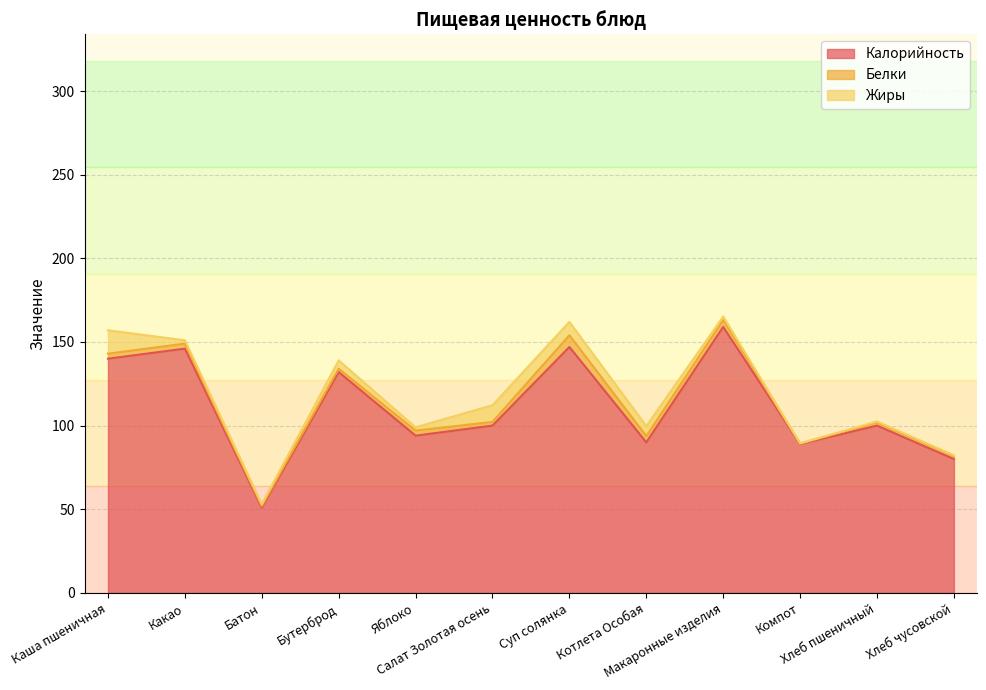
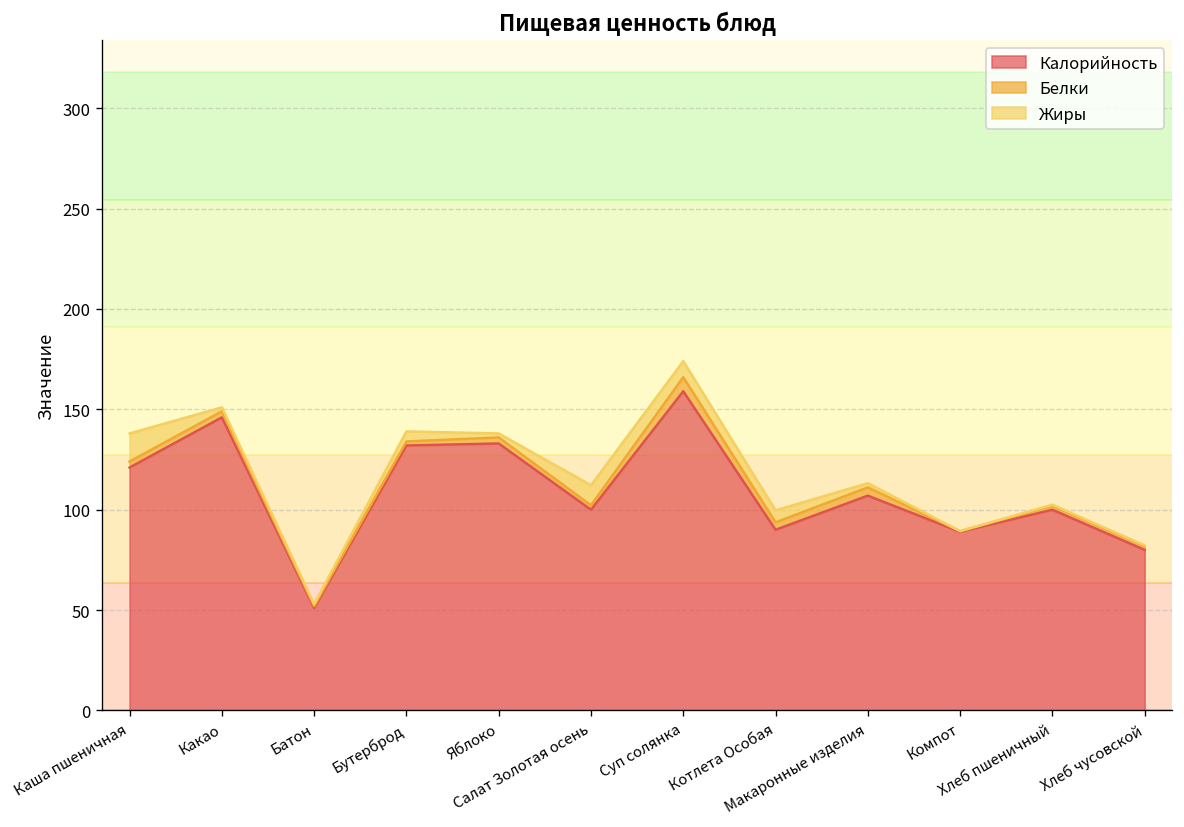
  {
    "Калорийность": {
-     "Каша пшеничная": 140,
+     "Каша пшеничная": 121,
      "Какао": 146,
      "Бутерброд": 132,
-     "Яблоко": 94,
+     "Яблоко": 133,
      "Салат Золотая осень": 100,
-     "Суп солянка": 147,
+     "Суп солянка": 159,
      "Котлета Особая": 90,
-     "Макаронные изделия": 159,
+     "Макаронные изделия": 107,
      "Хлеб пшеничный": 100,
      "Хлеб чусовской": 80
    },
    "Белки": {
      "Каша пшеничная": 3,
      "Какао": 3,
      "Бутерброд": 2,
      "Яблоко": 3,
      "Салат Золотая осень": 2,
      "Суп солянка": 7,
      "Котлета Особая": 4,
      "Макаронные изделия": 4
    },
    "Жиры": {
      "Каша пшеничная": 14,
      "Какао": 2,
      "Бутерброд": 5,
      "Яблоко": 2,
      "Салат Золотая осень": 10,
      "Суп солянка": 8,
      "Котлета Особая": 6,
      "Макаронные изделия": 2
    }
  }
